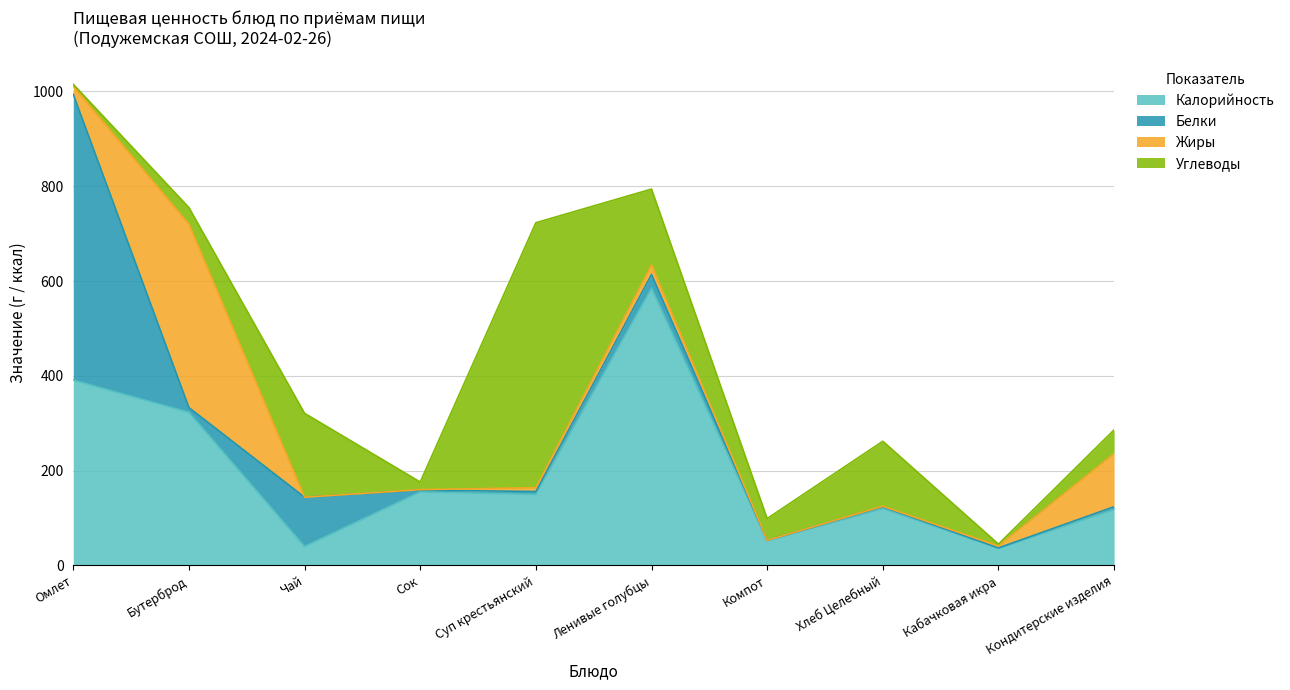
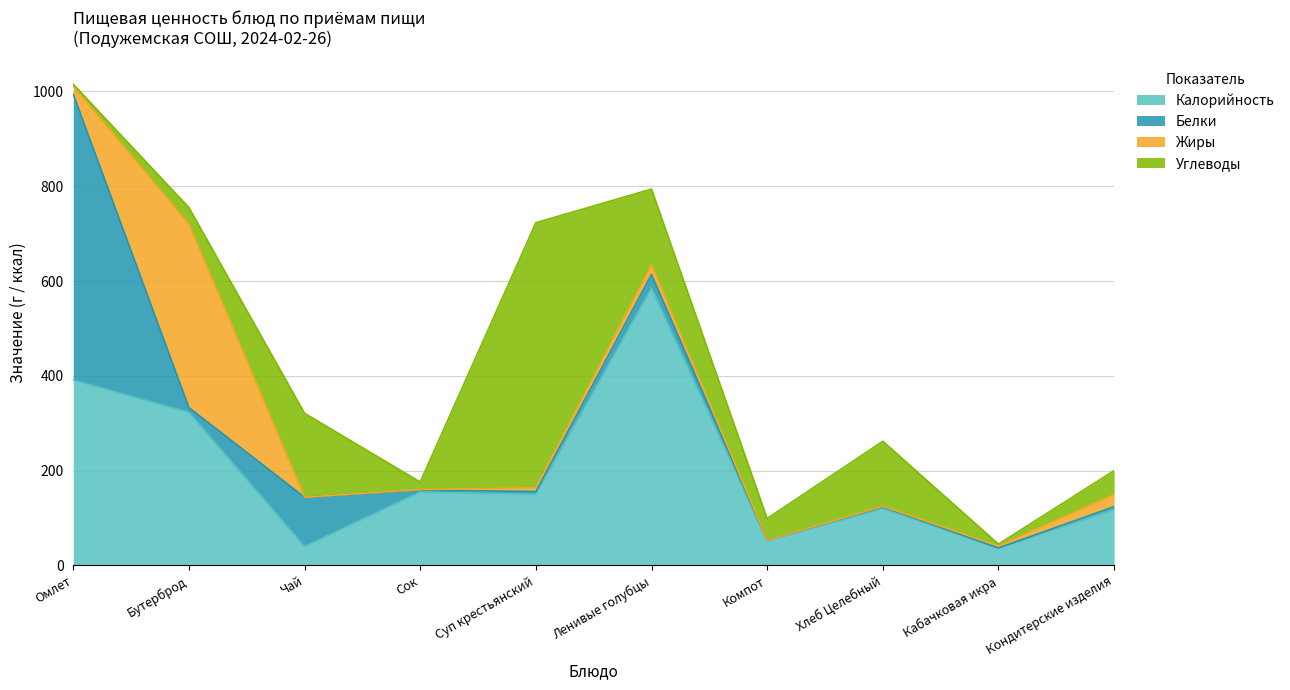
  {
    "Калорийность": {
      "Омлет": 390,
      "Бутерброд": 320,
      "Чай": 40,
      "Суп крестьянский": 150,
      "Ленивые голубцы": 590,
      "Кондитерские изделия": 120
    },
    "Белки": {
      "Омлет": 600,
      "Бутерброд": 10,
      "Суп крестьянский": 10,
      "Ленивые голубцы": 30,
      "Кондитерские изделия": 10
    },
    "Жиры": {
      "Бутерброд": 390,
      "Суп крестьянский": 10,
      "Ленивые голубцы": 20,
-     "Кондитерские изделия": 110
+     "Кондитерские изделия": 30
    },
    "Углеводы": {
      "Бутерброд": 40,
      "Чай": 180,
      "Сок": 20,
      "Суп крестьянский": 560,
      "Ленивые голубцы": 160,
      "Компот": 50,
      "Хлеб Целебный": 140,
      "Кондитерские изделия": 50
    }
  }
